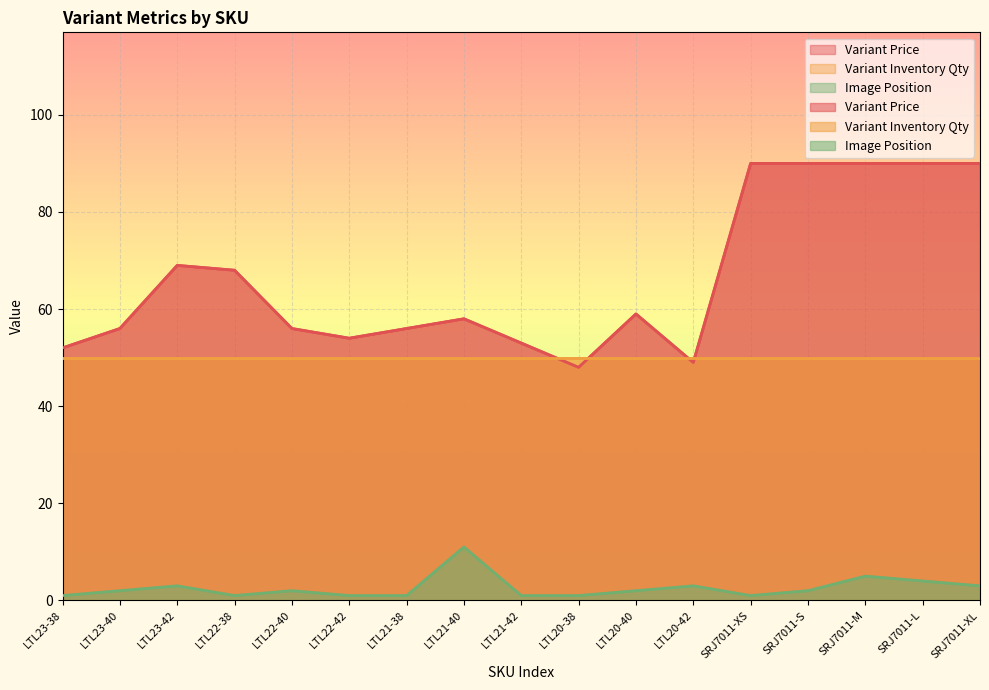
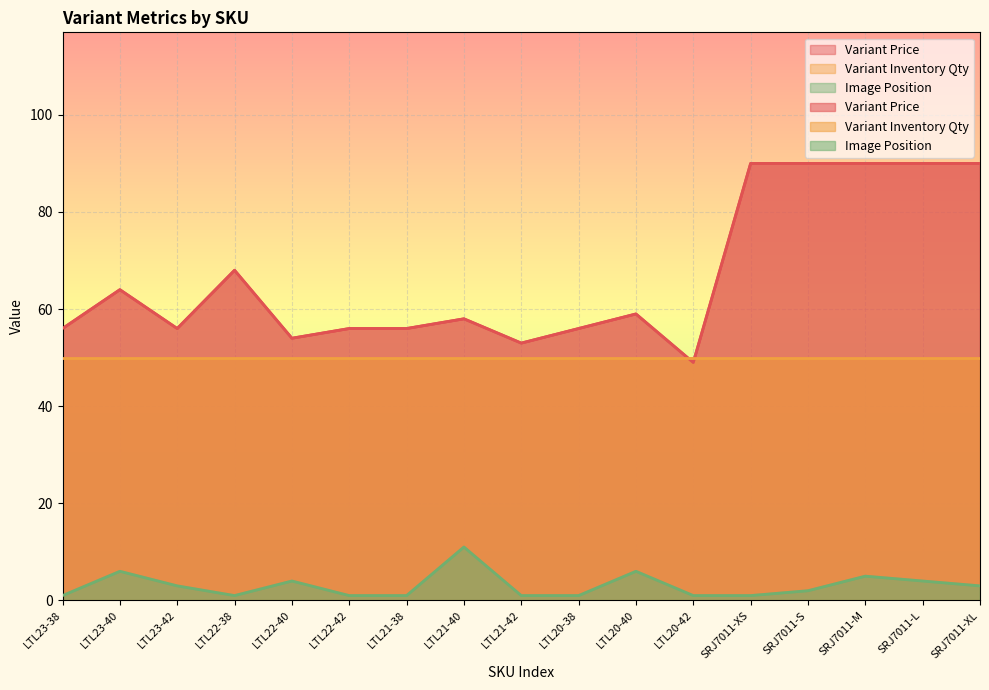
  {
    "Variant Price": {
-     "LTL23-38": 52,
-     "LTL23-40": 56,
-     "LTL23-42": 69,
+     "LTL23-38": 56,
+     "LTL23-40": 64,
+     "LTL23-42": 56,
      "LTL22-38": 68,
-     "LTL22-40": 56,
-     "LTL22-42": 54,
+     "LTL22-40": 54,
+     "LTL22-42": 56,
      "LTL21-38": 56,
      "LTL21-40": 58,
      "LTL21-42": 53,
-     "LTL20-38": 48,
+     "LTL20-38": 56,
      "LTL20-40": 59,
      "LTL20-42": 49,
      "SRJ7011-XS": 90,
      "SRJ7011-S": 90,
      "SRJ7011-M": 90,
      "SRJ7011-L": 90,
      "SRJ7011-XL": 90
    },
    "Variant Inventory Qty": {
      "LTL23-38": 50,
      "LTL23-40": 50,
      "LTL23-42": 50,
      "LTL22-38": 50,
      "LTL22-40": 50,
      "LTL22-42": 50,
      "LTL21-38": 50,
      "LTL21-40": 50,
      "LTL21-42": 50,
      "LTL20-38": 50,
      "LTL20-40": 50,
      "LTL20-42": 50,
      "SRJ7011-XS": 50,
      "SRJ7011-S": 50,
      "SRJ7011-M": 50,
      "SRJ7011-L": 50,
      "SRJ7011-XL": 50
    },
    "Image Position": {
      "LTL23-38": 1,
-     "LTL23-40": 2,
+     "LTL23-40": 6,
      "LTL23-42": 3,
      "LTL22-38": 1,
-     "LTL22-40": 2,
+     "LTL22-40": 4,
      "LTL22-42": 1,
      "LTL21-38": 1,
      "LTL21-40": 11,
      "LTL21-42": 1,
      "LTL20-38": 1,
-     "LTL20-40": 2,
-     "LTL20-42": 3,
+     "LTL20-40": 6,
+     "LTL20-42": 1,
      "SRJ7011-XS": 1,
      "SRJ7011-S": 2,
      "SRJ7011-M": 5,
      "SRJ7011-L": 4,
      "SRJ7011-XL": 3
    }
  }
